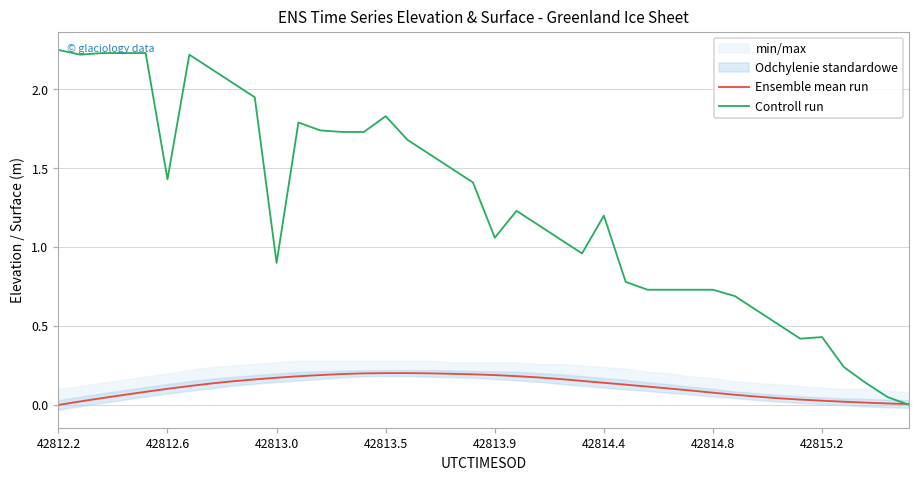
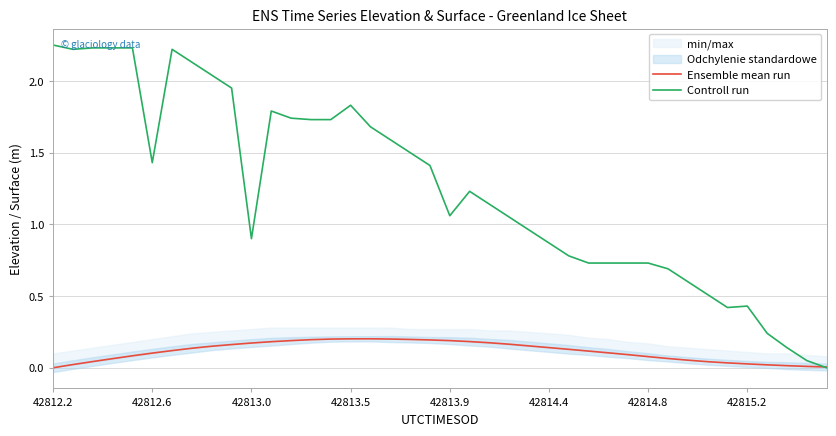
  {
    "Ensemble mean run": {
      "42812.2": 0.00,
      "42812.6": 0.10,
      "42813.0": 0.17,
      "42813.5": 0.20,
      "42813.9": 0.19,
      "42814.4": 0.14,
      "42814.8": 0.08,
      "42815.2": 0.03
    },
    "Controll run": {
      "42812.2": 2.25,
      "42812.6": 1.43,
      "42813.0": 0.90,
      "42813.5": 1.83,
      "42813.9": 1.06,
-     "42814.4": 1.20,
+     "42814.4": 0.87,
      "42814.8": 0.73,
      "42815.2": 0.43
    }
  }
